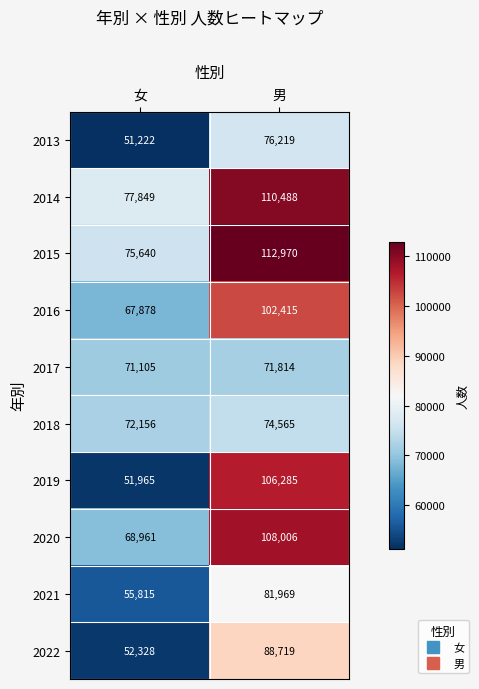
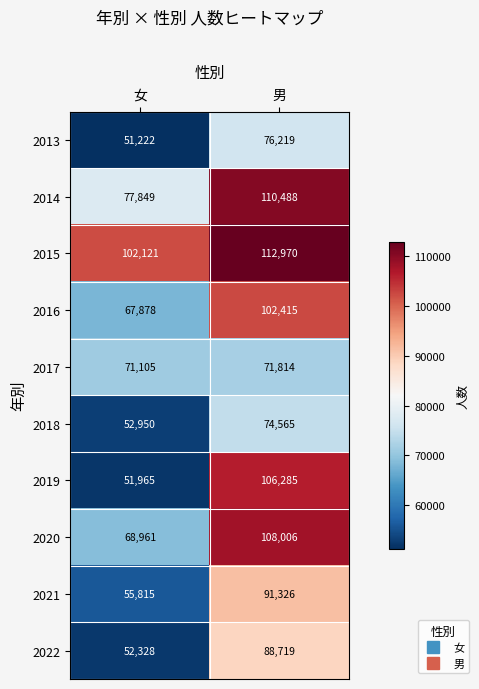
  {
    "2013": {
      "女": "51,222",
      "男": "76,219"
    },
    "2014": {
      "女": "77,849",
      "男": "110,488"
    },
    "2015": {
-     "女": "75,640",
+     "女": "102,121",
      "男": "112,970"
    },
    "2016": {
      "女": "67,878",
      "男": "102,415"
    },
    "2017": {
      "女": "71,105",
      "男": "71,814"
    },
    "2018": {
-     "女": "72,156",
+     "女": "52,950",
      "男": "74,565"
    },
    "2019": {
      "女": "51,965",
      "男": "106,285"
    },
    "2020": {
      "女": "68,961",
      "男": "108,006"
    },
    "2021": {
      "女": "55,815",
-     "男": "81,969"
+     "男": "91,326"
    },
    "2022": {
      "女": "52,328",
      "男": "88,719"
    }
  }
